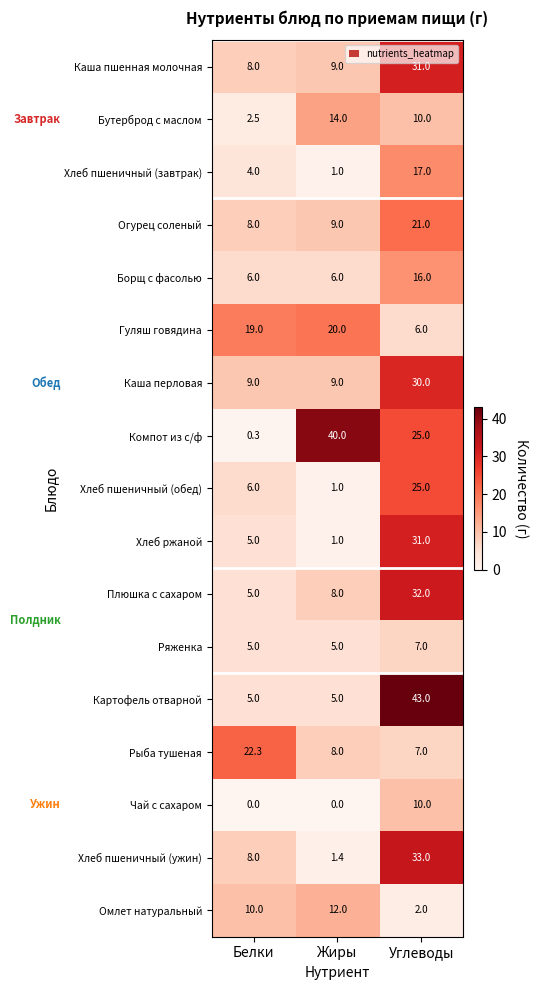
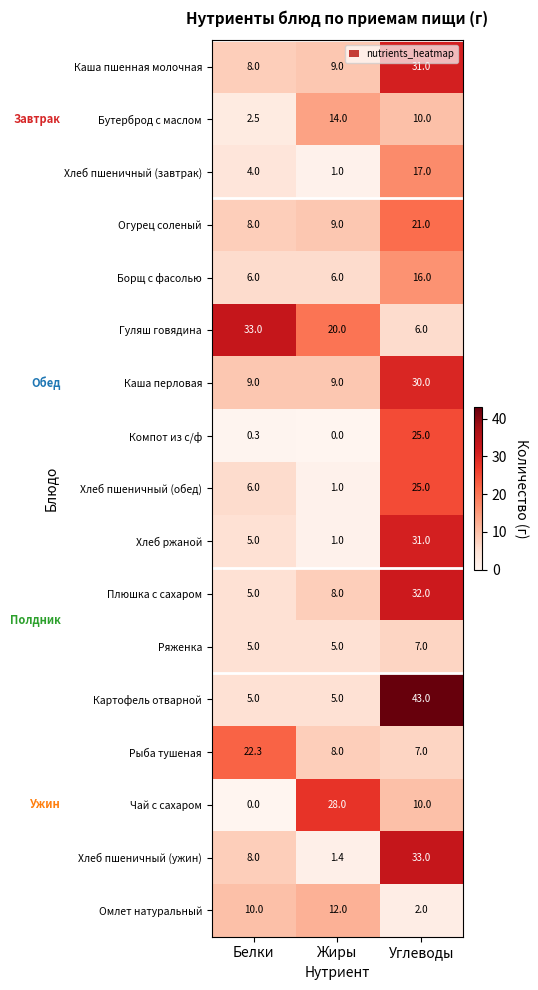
  {
    "Каша пшенная молочная": {
      "Белки": 8.0,
      "Жиры": 9.0
    },
    "Бутерброд с маслом": {
      "Белки": 2.5,
      "Жиры": 14.0,
      "Углеводы": 10.0
    },
    "Хлеб пшеничный (завтрак)": {
      "Белки": 4.0,
      "Жиры": 1.0,
      "Углеводы": 17.0
    },
    "Огурец соленый": {
      "Белки": 8.0,
      "Жиры": 9.0,
      "Углеводы": 21.0
    },
    "Борщ с фасолью": {
      "Белки": 6.0,
      "Жиры": 6.0,
      "Углеводы": 16.0
    },
    "Гуляш говядина": {
-     "Белки": 19.0,
+     "Белки": 33.0,
      "Жиры": 20.0,
      "Углеводы": 6.0
    },
    "Каша перловая": {
      "Белки": 9.0,
      "Жиры": 9.0,
      "Углеводы": 30.0
    },
    "Компот из с/ф": {
      "Белки": 0.3,
-     "Жиры": 40.0,
+     "Жиры": 0.0,
      "Углеводы": 25.0
    },
    "Хлеб пшеничный (обед)": {
      "Белки": 6.0,
      "Жиры": 1.0,
      "Углеводы": 25.0
    },
    "Хлеб ржаной": {
      "Белки": 5.0,
      "Жиры": 1.0,
      "Углеводы": 31.0
    },
    "Плюшка с сахаром": {
      "Белки": 5.0,
      "Жиры": 8.0,
      "Углеводы": 32.0
    },
    "Ряженка": {
      "Белки": 5.0,
      "Жиры": 5.0,
      "Углеводы": 7.0
    },
    "Картофель отварной": {
      "Белки": 5.0,
      "Жиры": 5.0,
      "Углеводы": 43.0
    },
    "Рыба тушеная": {
      "Белки": 22.3,
      "Жиры": 8.0,
      "Углеводы": 7.0
    },
    "Чай с сахаром": {
      "Белки": 0.0,
-     "Жиры": 0.0,
+     "Жиры": 28.0,
      "Углеводы": 10.0
    },
    "Хлеб пшеничный (ужин)": {
      "Белки": 8.0,
      "Жиры": 1.4,
      "Углеводы": 33.0
    },
    "Омлет натуральный": {
      "Белки": 10.0,
      "Жиры": 12.0,
      "Углеводы": 2.0
    }
  }
